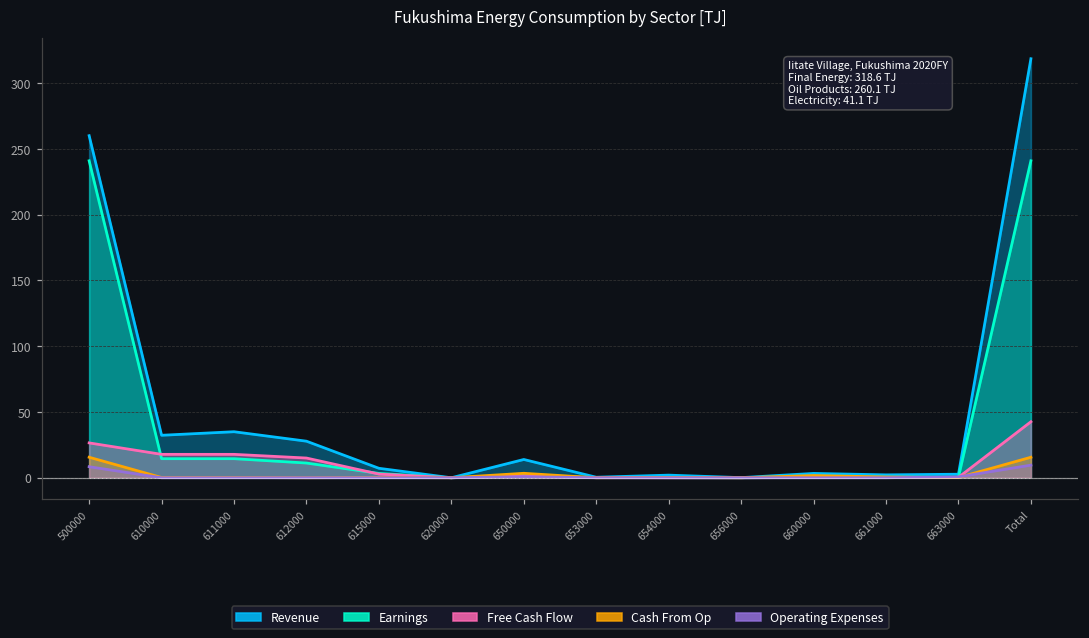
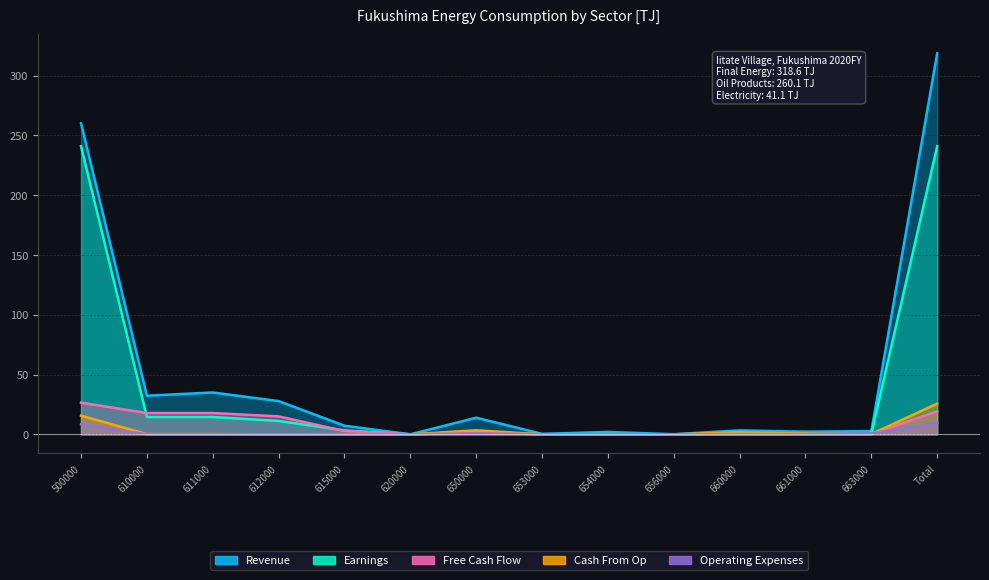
  {
    "Free Cash Flow": {
      "500000": 27,
      "610000": 18,
      "611000": 18,
      "612000": 15,
-     "Total": 43
+     "Total": 19
    },
    "Cash From Op": {
      "500000": 16,
-     "Total": 16
+     "Total": 26
    },
    "Operating Expenses": {
      "500000": 8,
      "Total": 10
    }
  }
